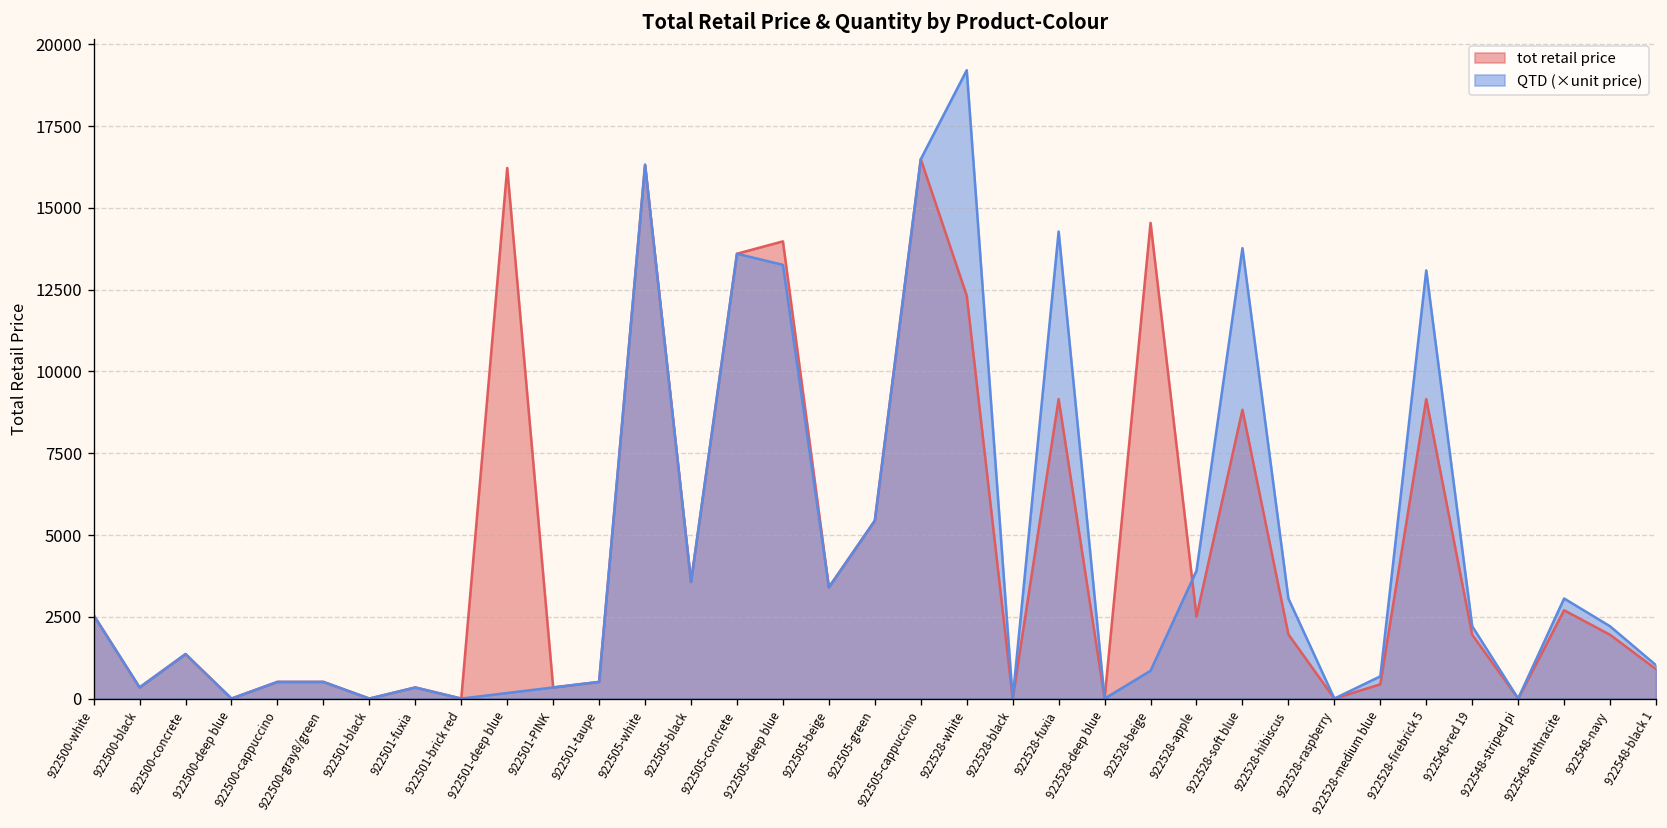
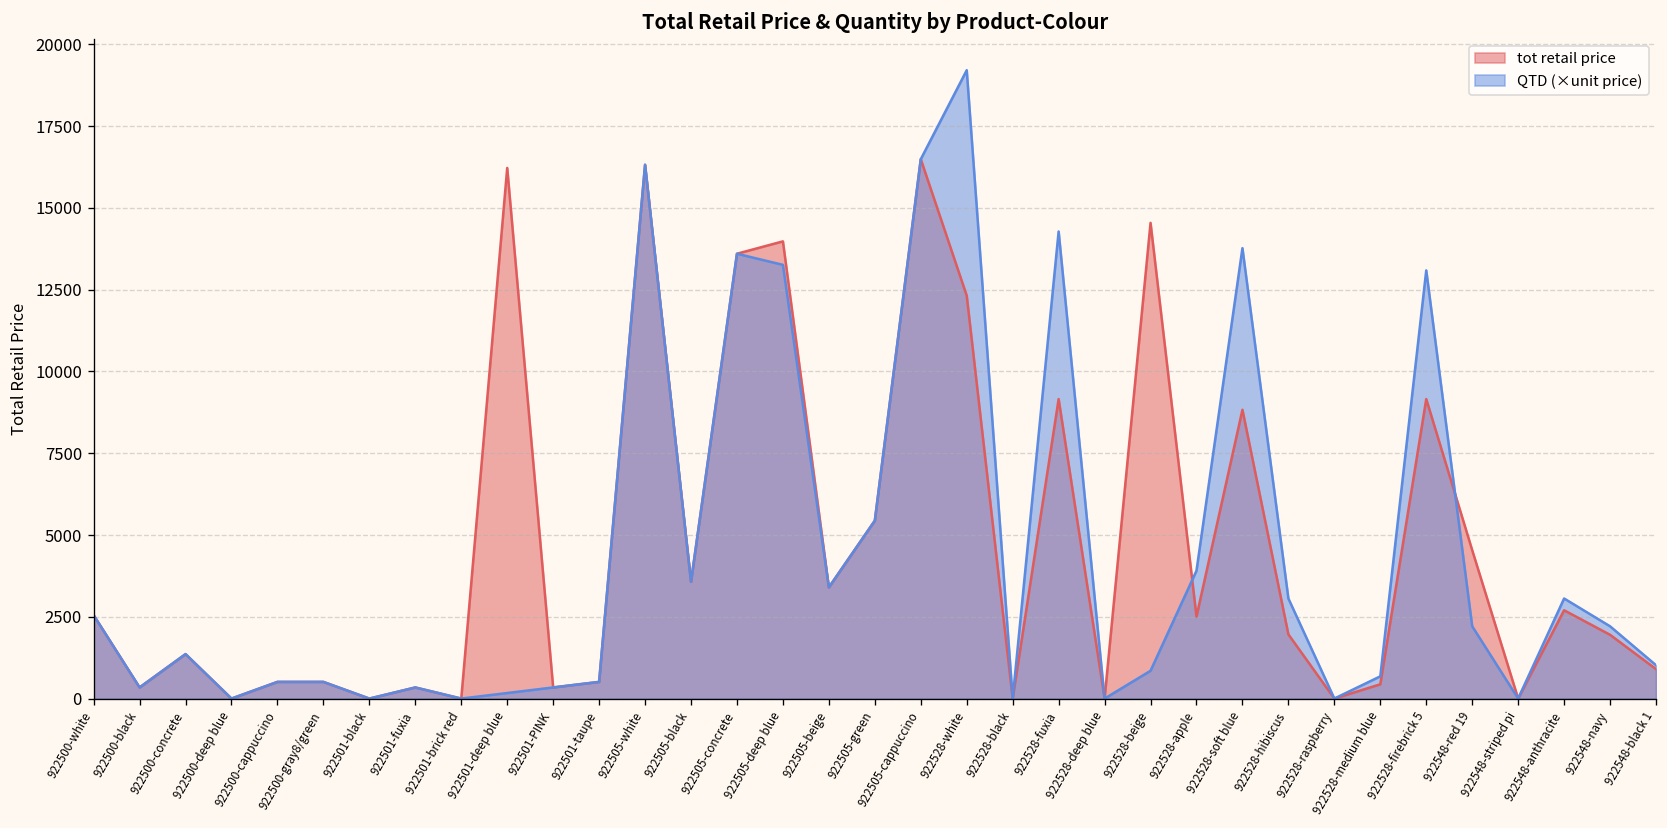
  {
    "tot retail price": {
      "922501-deep blue": 16200,
      "922505-deep blue": 14000,
      "922528-white": 12300,
      "922528-fuxia": 9200,
      "922528-beige": 14500,
      "922528-apple": 2500,
      "922528-soft blue": 8800,
      "922528-hibiscus": 2000,
      "922528-medium blue": 400,
      "922528-firebrick 5": 9200,
-     "922548-red 19": 2000,
+     "922548-red 19": 4500,
      "922548-anthracite": 2700,
      "922548-navy": 2000,
      "922548-black 1": 900
    },
    "QTD (×unit price)": {
      "922501-deep blue": 200,
      "922505-deep blue": 13300,
      "922528-white": 19200,
      "922528-fuxia": 14300,
      "922528-beige": 900,
      "922528-apple": 3900,
      "922528-soft blue": 13800,
      "922528-hibiscus": 3100,
      "922528-medium blue": 700,
      "922528-firebrick 5": 13100,
      "922548-red 19": 2200,
      "922548-anthracite": 3100,
      "922548-navy": 2200,
      "922548-black 1": 1000
    }
  }
